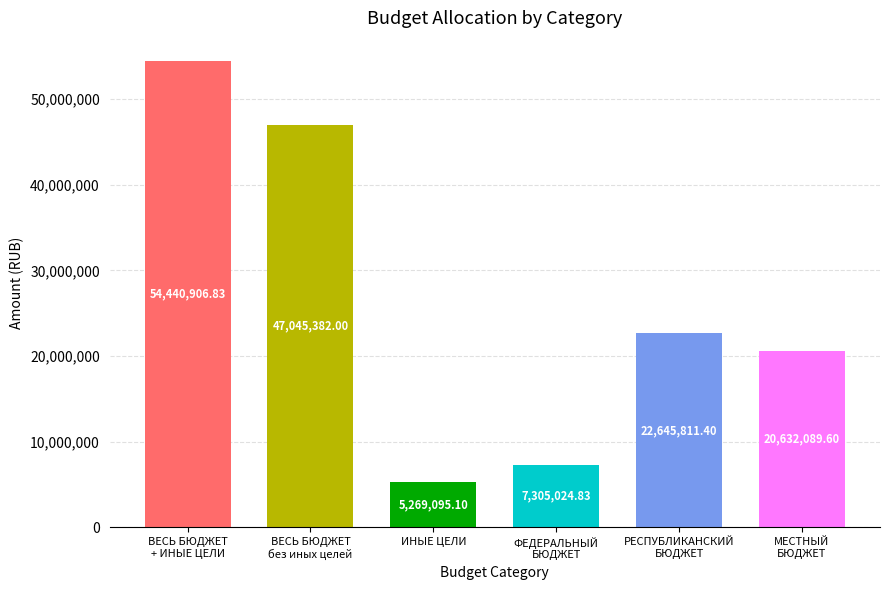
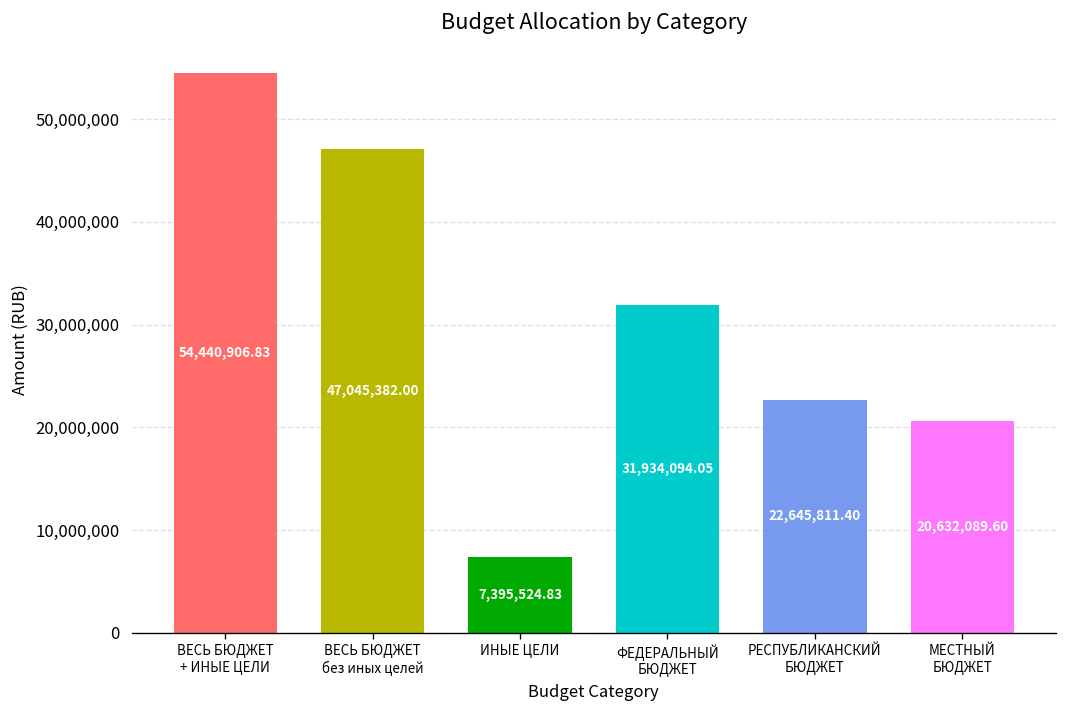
  {
    "ВЕСЬ БЮДЖЕТ + ИНЫЕ ЦЕЛИ": "54,440,906.83",
    "ВЕСЬ БЮДЖЕТ без иных целей": "47,045,382.00",
-   "ИНЫЕ ЦЕЛИ": "5,269,095.10",
-   "ФЕДЕРАЛЬНЫЙ БЮДЖЕТ": "7,305,024.83",
+   "ИНЫЕ ЦЕЛИ": "7,395,524.83",
+   "ФЕДЕРАЛЬНЫЙ БЮДЖЕТ": "31,934,094.05",
    "РЕСПУБЛИКАНСКИЙ БЮДЖЕТ": "22,645,811.40",
    "МЕСТНЫЙ БЮДЖЕТ": "20,632,089.60"
  }
